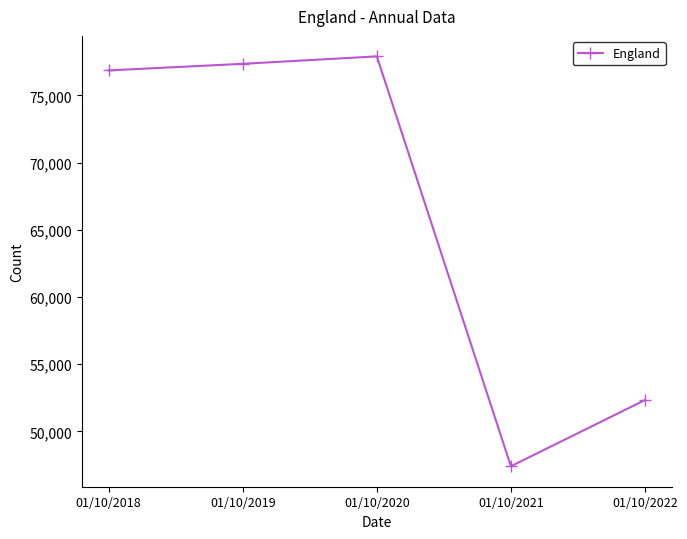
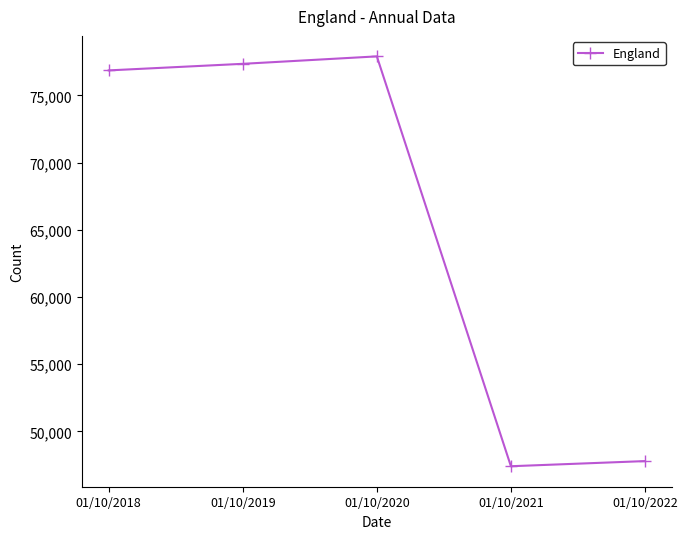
  {
    "01/10/2018": "76,900",
    "01/10/2019": "77,400",
    "01/10/2020": "77,900",
    "01/10/2021": "47,400",
-   "01/10/2022": "52,300"
+   "01/10/2022": "47,800"
  }
